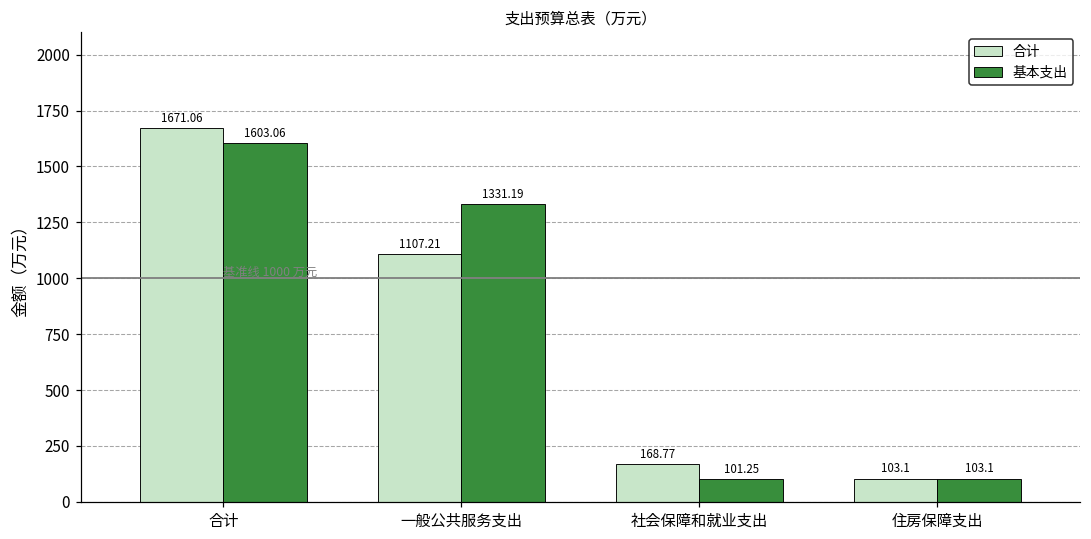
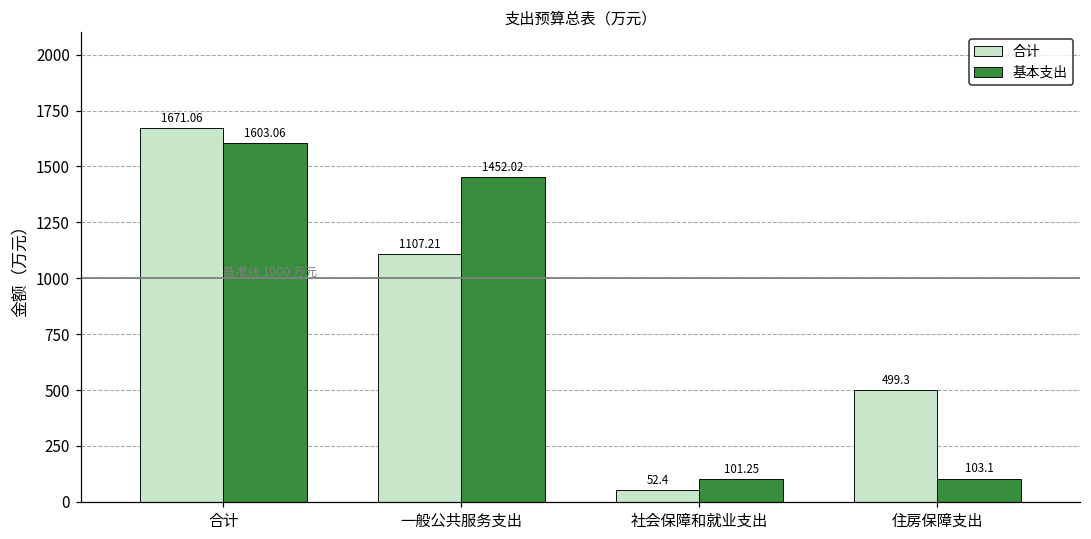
  {
    "合计": {
      "合计": 1671.06,
      "一般公共服务支出": 1107.21,
-     "社会保障和就业支出": 168.77,
-     "住房保障支出": 103.1
+     "社会保障和就业支出": 52.4,
+     "住房保障支出": 499.3
    },
    "基本支出": {
      "合计": 1603.06,
-     "一般公共服务支出": 1331.19,
+     "一般公共服务支出": 1452.02,
      "社会保障和就业支出": 101.25,
      "住房保障支出": 103.1
    }
  }
